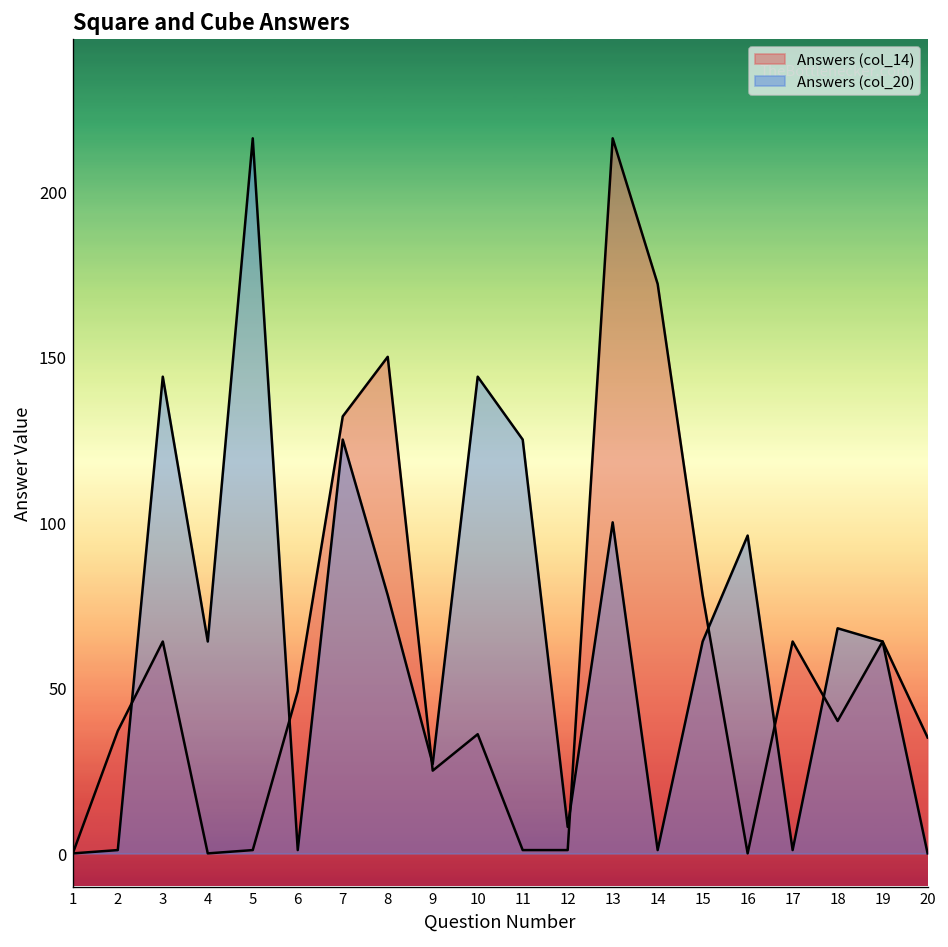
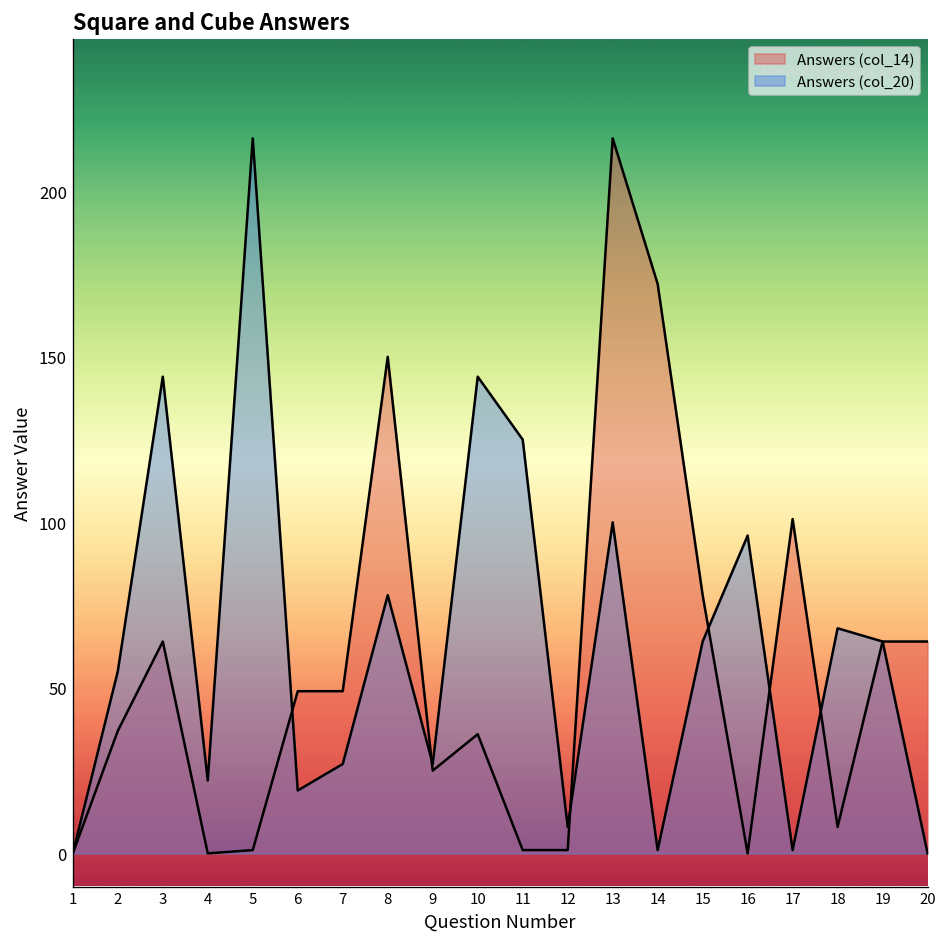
  {
    "Answers (col_14)": {
      "2": 37,
      "3": 64,
      "4": 0,
      "5": 1,
      "6": 49,
-     "7": 132,
+     "7": 49,
      "8": 150,
      "9": 25,
      "10": 36,
      "11": 1,
      "12": 1,
      "13": 216,
      "14": 172,
      "15": 78,
      "16": 0,
-     "17": 64,
-     "18": 40,
-     "20": 35
+     "17": 101,
+     "18": 8,
+     "20": 64
    },
    "Answers (col_20)": {
-     "2": 1,
+     "2": 55,
      "3": 144,
-     "4": 64,
+     "4": 22,
      "5": 216,
-     "6": 1,
-     "7": 125,
+     "6": 19,
+     "7": 27,
      "8": 78,
      "9": 27,
      "10": 144,
      "11": 125,
      "12": 8,
      "13": 100,
      "14": 1,
      "15": 64,
      "16": 96,
      "17": 1,
      "18": 68,
      "20": 0
    }
  }
